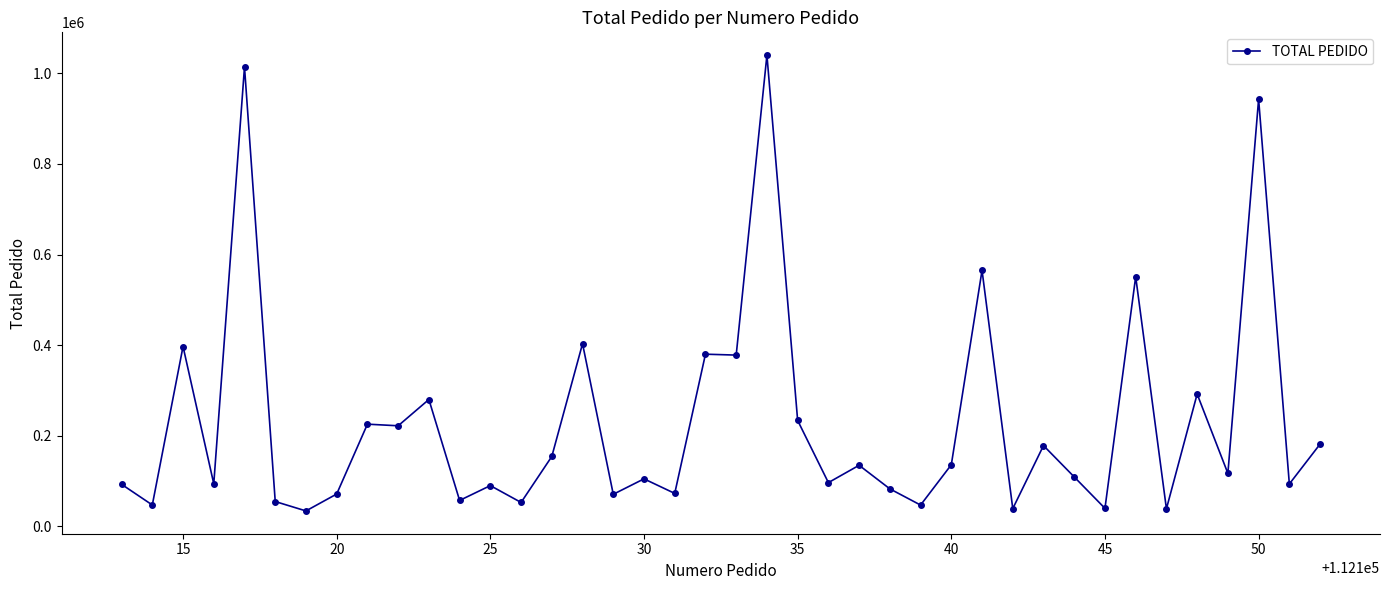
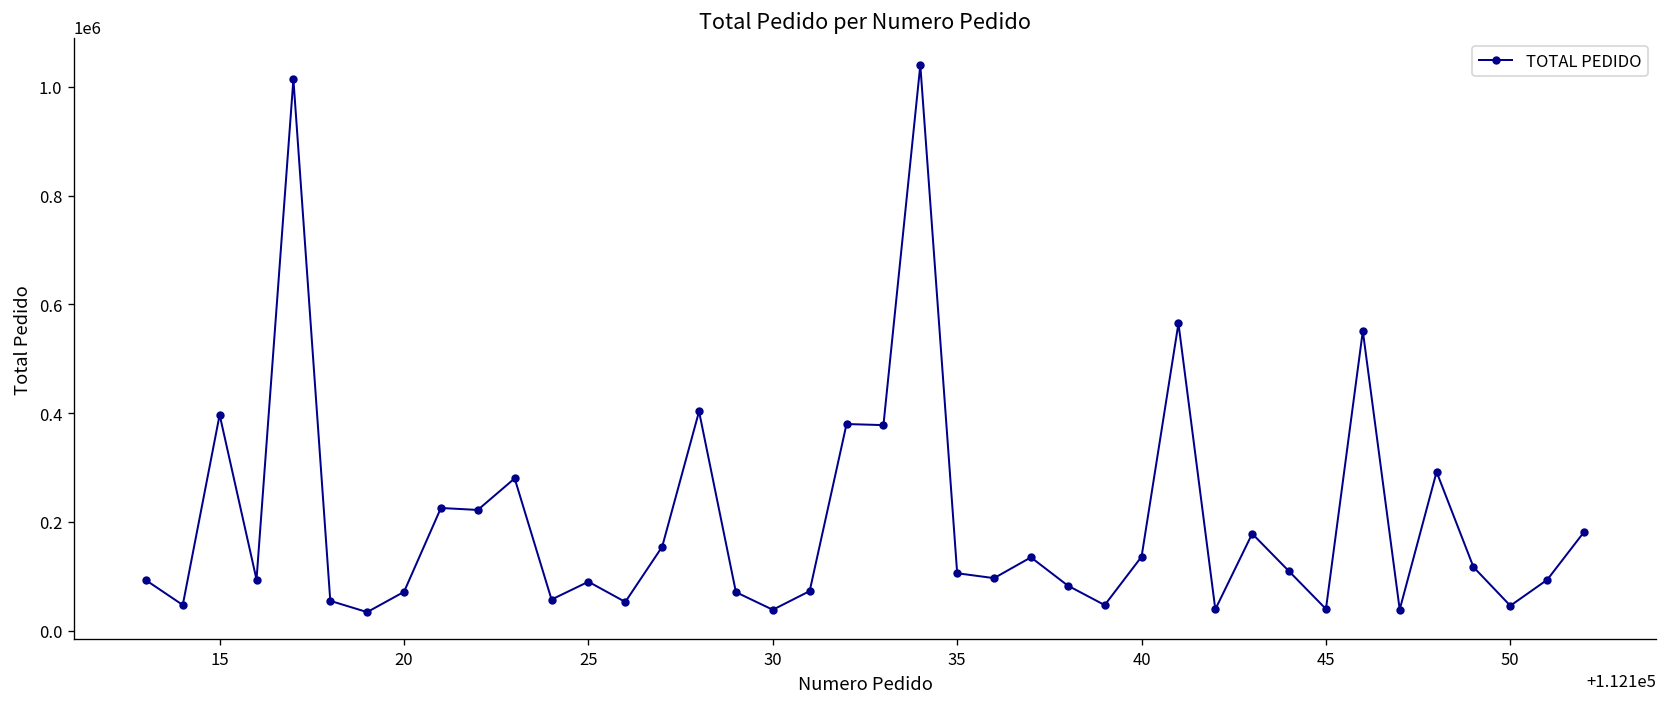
  {
    "15": 400000,
    "20": 70000,
    "25": 90000,
-   "30": 100000,
-   "35": 230000,
+   "30": 40000,
+   "35": 110000,
    "40": 140000,
    "45": 40000,
-   "50": 940000
+   "50": 50000
  }
